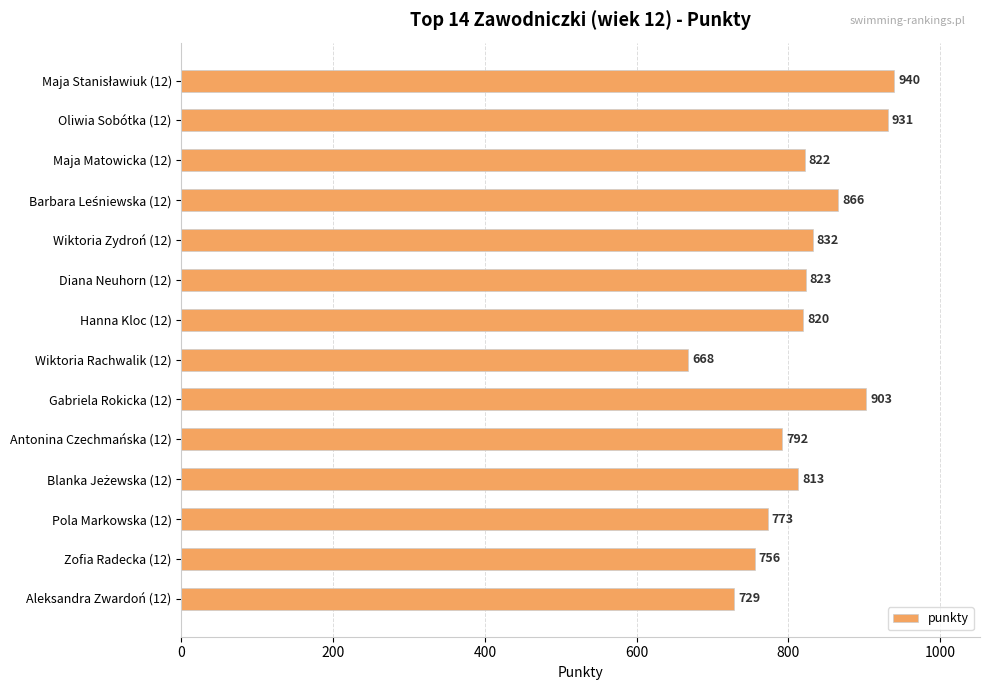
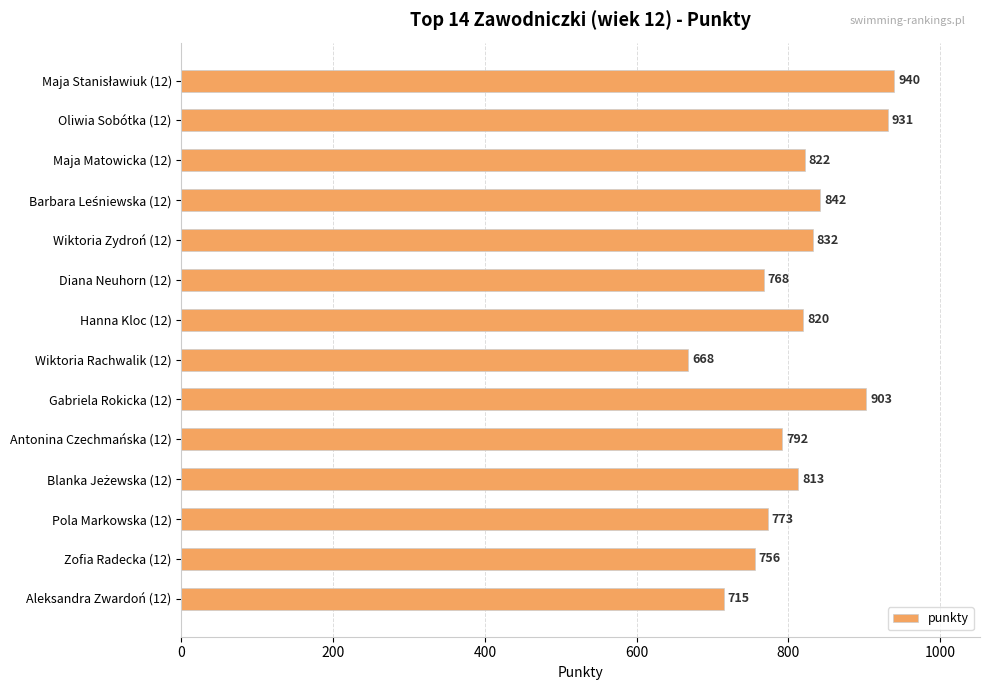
  {
    "Maja Stanisławiuk (12)": 940,
    "Oliwia Sobótka (12)": 931,
    "Maja Matowicka (12)": 822,
-   "Barbara Leśniewska (12)": 866,
+   "Barbara Leśniewska (12)": 842,
    "Wiktoria Zydroń (12)": 832,
-   "Diana Neuhorn (12)": 823,
+   "Diana Neuhorn (12)": 768,
    "Hanna Kloc (12)": 820,
    "Wiktoria Rachwalik (12)": 668,
    "Gabriela Rokicka (12)": 903,
    "Antonina Czechmańska (12)": 792,
    "Blanka Jeżewska (12)": 813,
    "Pola Markowska (12)": 773,
    "Zofia Radecka (12)": 756,
-   "Aleksandra Zwardoń (12)": 729
+   "Aleksandra Zwardoń (12)": 715
  }
